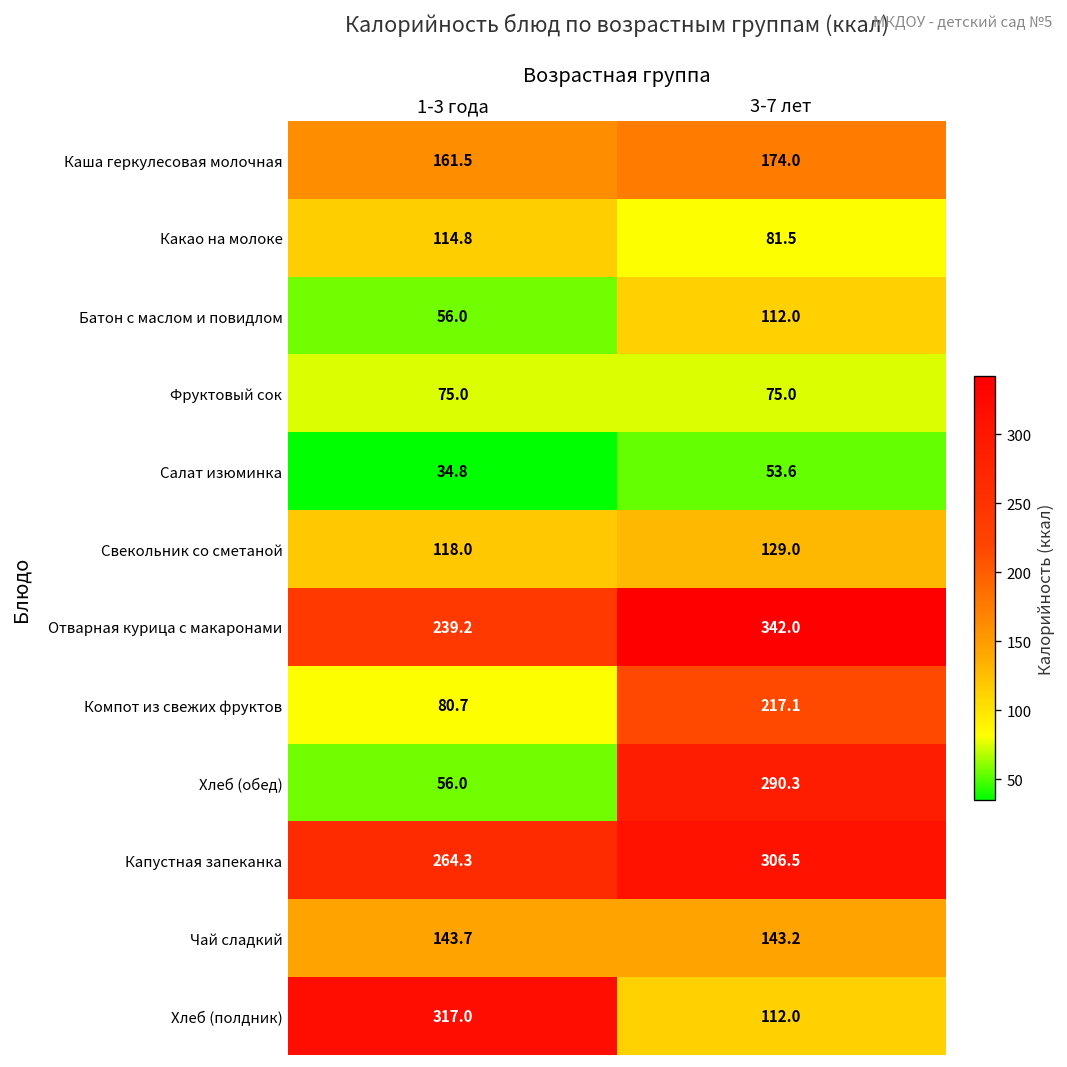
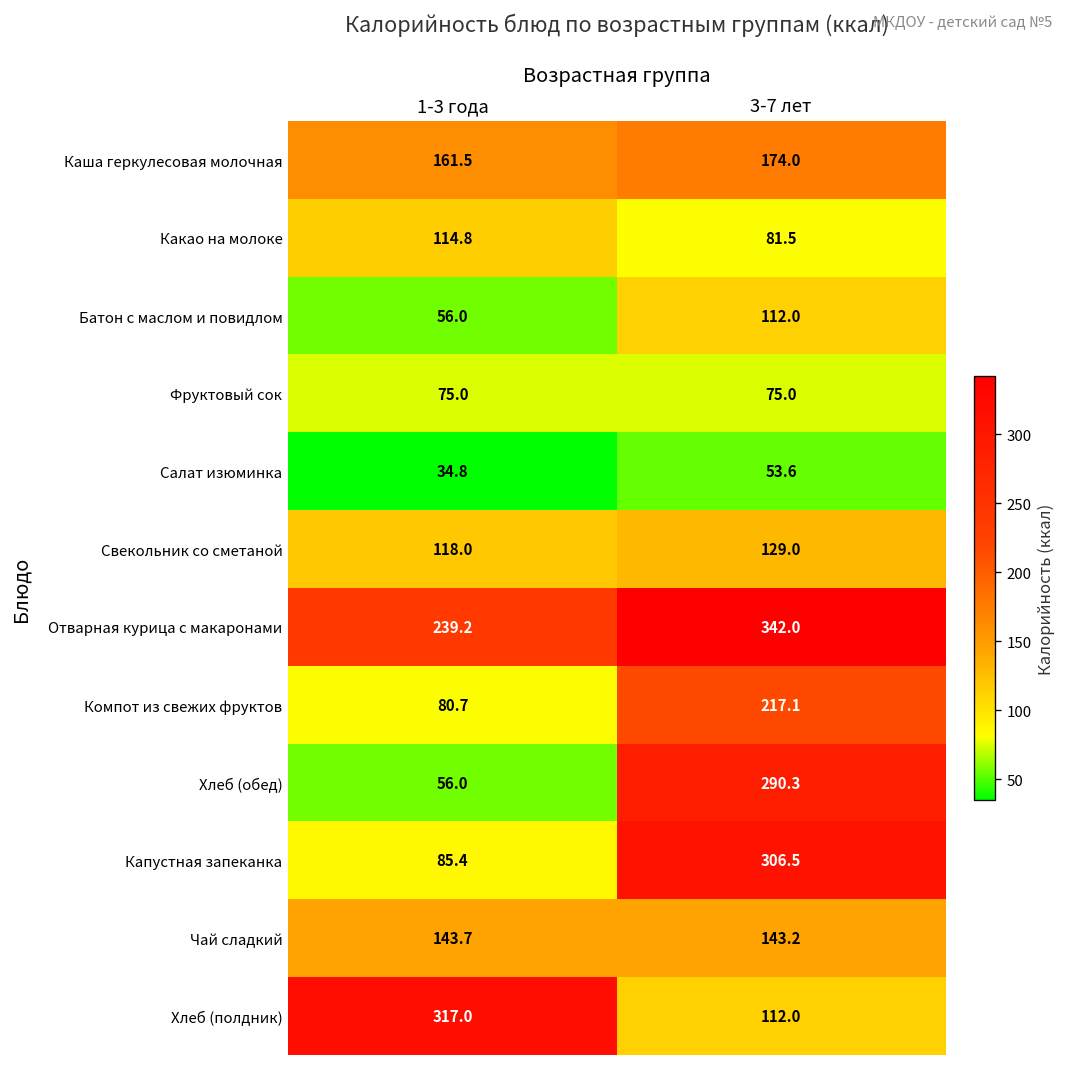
  {
    "Каша геркулесовая молочная": {
      "1-3 года": 161.5,
      "3-7 лет": 174.0
    },
    "Какао на молоке": {
      "1-3 года": 114.8,
      "3-7 лет": 81.5
    },
    "Батон с маслом и повидлом": {
      "1-3 года": 56.0,
      "3-7 лет": 112.0
    },
    "Фруктовый сок": {
      "1-3 года": 75.0,
      "3-7 лет": 75.0
    },
    "Салат изюминка": {
      "1-3 года": 34.8,
      "3-7 лет": 53.6
    },
    "Свекольник со сметаной": {
      "1-3 года": 118.0,
      "3-7 лет": 129.0
    },
    "Отварная курица с макаронами": {
      "1-3 года": 239.2,
      "3-7 лет": 342.0
    },
    "Компот из свежих фруктов": {
      "1-3 года": 80.7,
      "3-7 лет": 217.1
    },
    "Хлеб (обед)": {
      "1-3 года": 56.0,
      "3-7 лет": 290.3
    },
    "Капустная запеканка": {
-     "1-3 года": 264.3,
+     "1-3 года": 85.4,
      "3-7 лет": 306.5
    },
    "Чай сладкий": {
      "1-3 года": 143.7,
      "3-7 лет": 143.2
    },
    "Хлеб (полдник)": {
      "1-3 года": 317.0,
      "3-7 лет": 112.0
    }
  }
